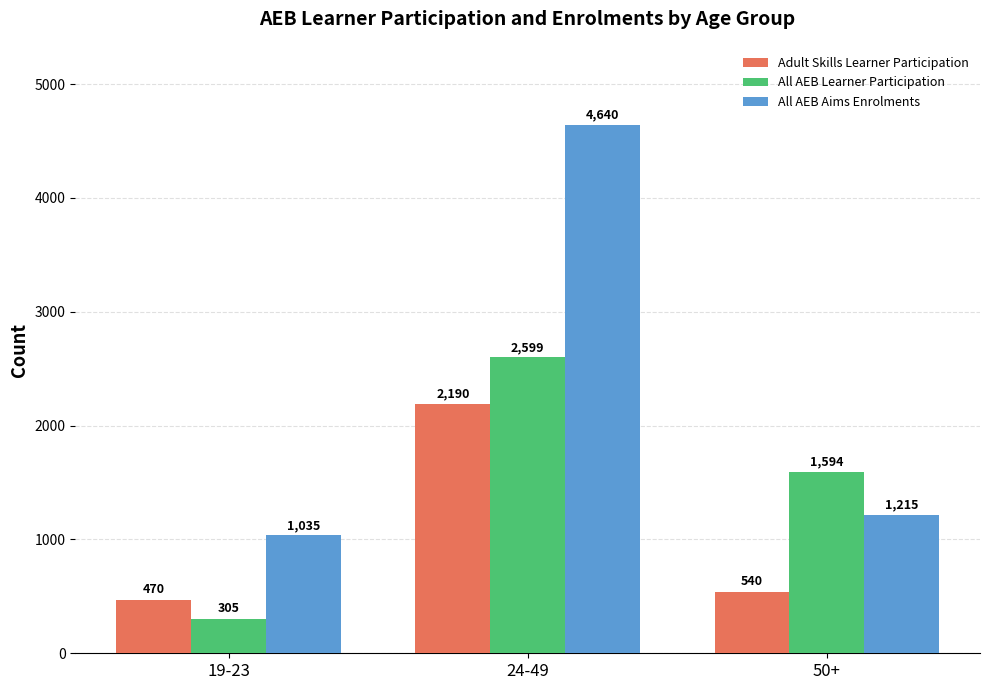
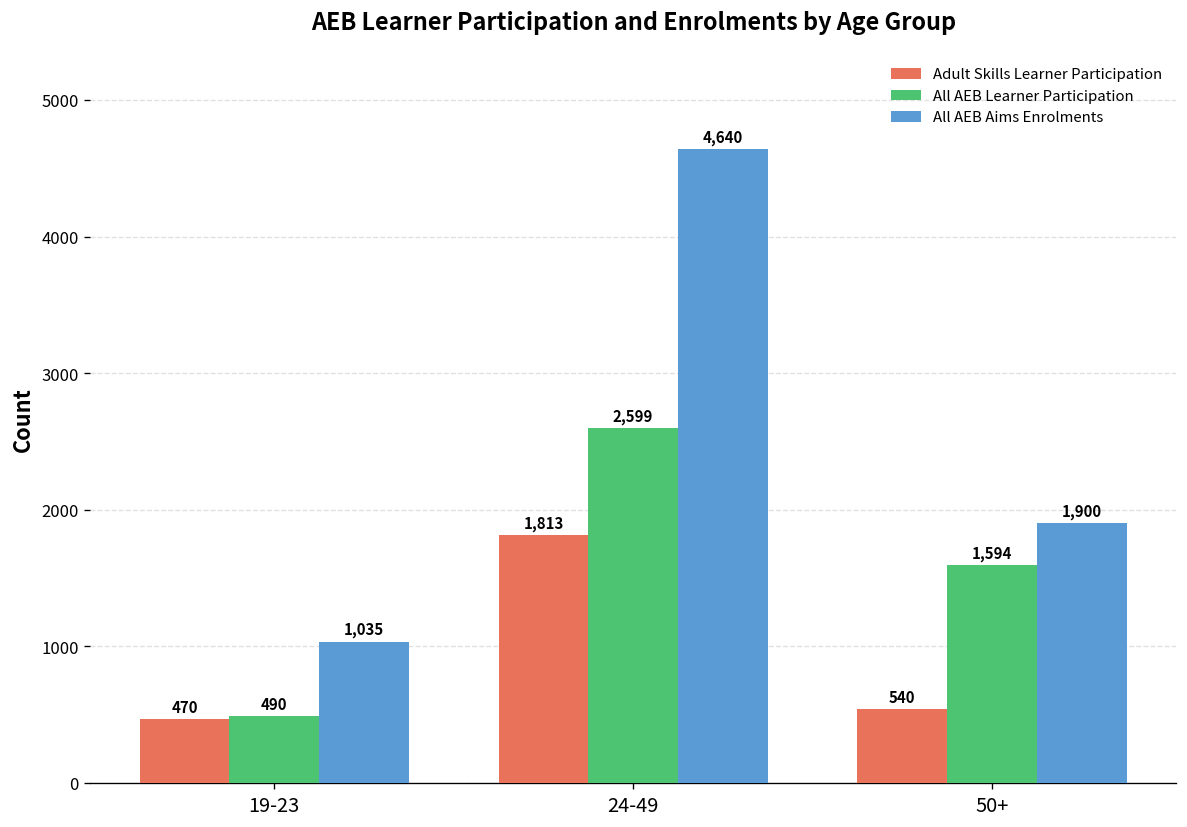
  {
    "Adult Skills Learner Participation": {
      "19-23": "470",
-     "24-49": "2,190",
+     "24-49": "1,813",
      "50+": "540"
    },
    "All AEB Learner Participation": {
-     "19-23": "305",
+     "19-23": "490",
      "24-49": "2,599",
      "50+": "1,594"
    },
    "All AEB Aims Enrolments": {
      "19-23": "1,035",
      "24-49": "4,640",
-     "50+": "1,215"
+     "50+": "1,900"
    }
  }
